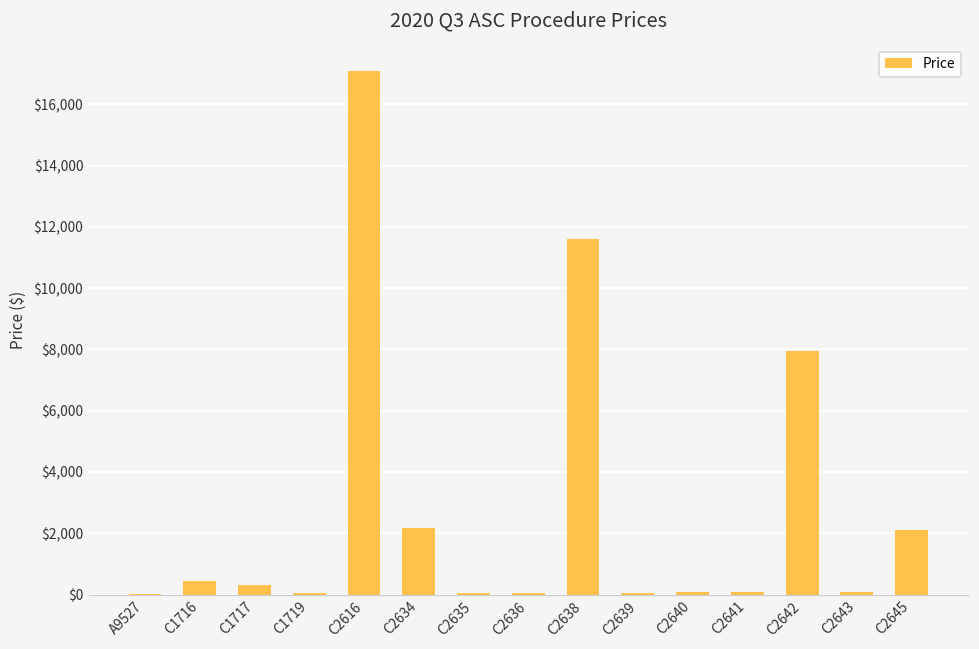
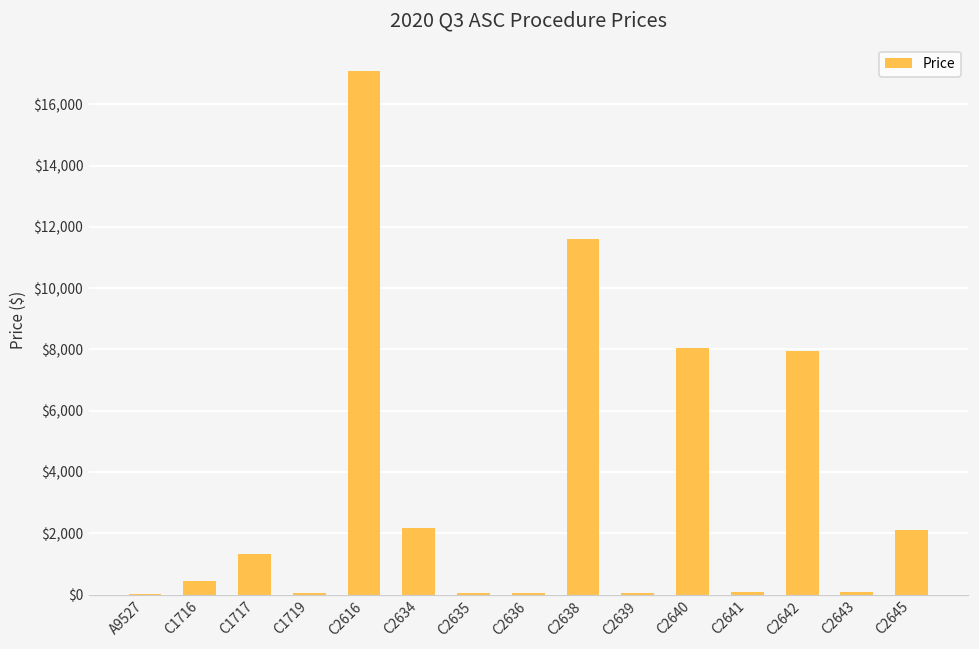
  {
    "C1716": "$400",
-   "C1717": "$300",
+   "C1717": "$1,300",
    "C2616": "$17,100",
    "C2634": "$2,200",
    "C2638": "$11,600",
-   "C2640": "$100",
+   "C2640": "$8,100",
    "C2642": "$7,900",
    "C2643": "$100",
    "C2645": "$2,100"
  }
